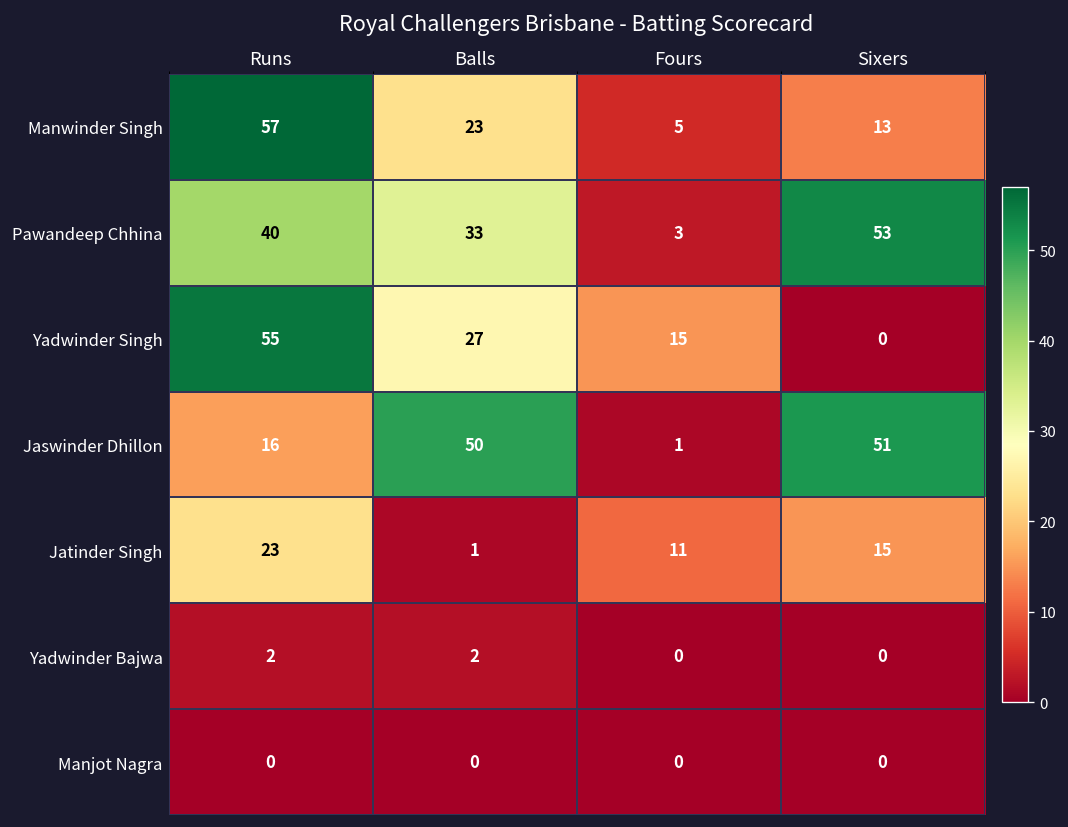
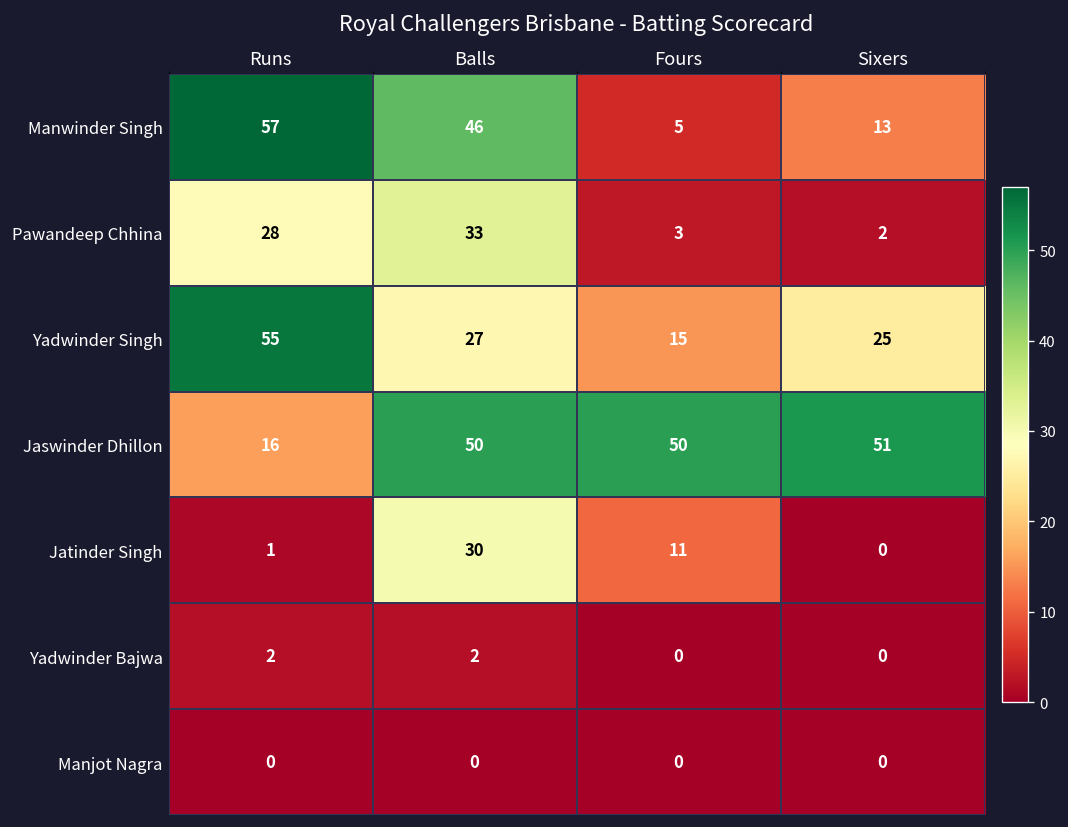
  {
    "Manwinder Singh": {
      "Runs": 57,
-     "Balls": 23,
+     "Balls": 46,
      "Fours": 5,
      "Sixers": 13
    },
    "Pawandeep Chhina": {
-     "Runs": 40,
+     "Runs": 28,
      "Balls": 33,
      "Fours": 3,
-     "Sixers": 53
+     "Sixers": 2
    },
    "Yadwinder Singh": {
      "Runs": 55,
      "Balls": 27,
      "Fours": 15,
-     "Sixers": 0
+     "Sixers": 25
    },
    "Jaswinder Dhillon": {
      "Runs": 16,
      "Balls": 50,
-     "Fours": 1,
+     "Fours": 50,
      "Sixers": 51
    },
    "Jatinder Singh": {
-     "Runs": 23,
-     "Balls": 1,
+     "Runs": 1,
+     "Balls": 30,
      "Fours": 11,
-     "Sixers": 15
+     "Sixers": 0
    },
    "Yadwinder Bajwa": {
      "Runs": 2,
      "Balls": 2,
      "Fours": 0,
      "Sixers": 0
    },
    "Manjot Nagra": {
      "Runs": 0,
      "Balls": 0,
      "Fours": 0,
      "Sixers": 0
    }
  }
